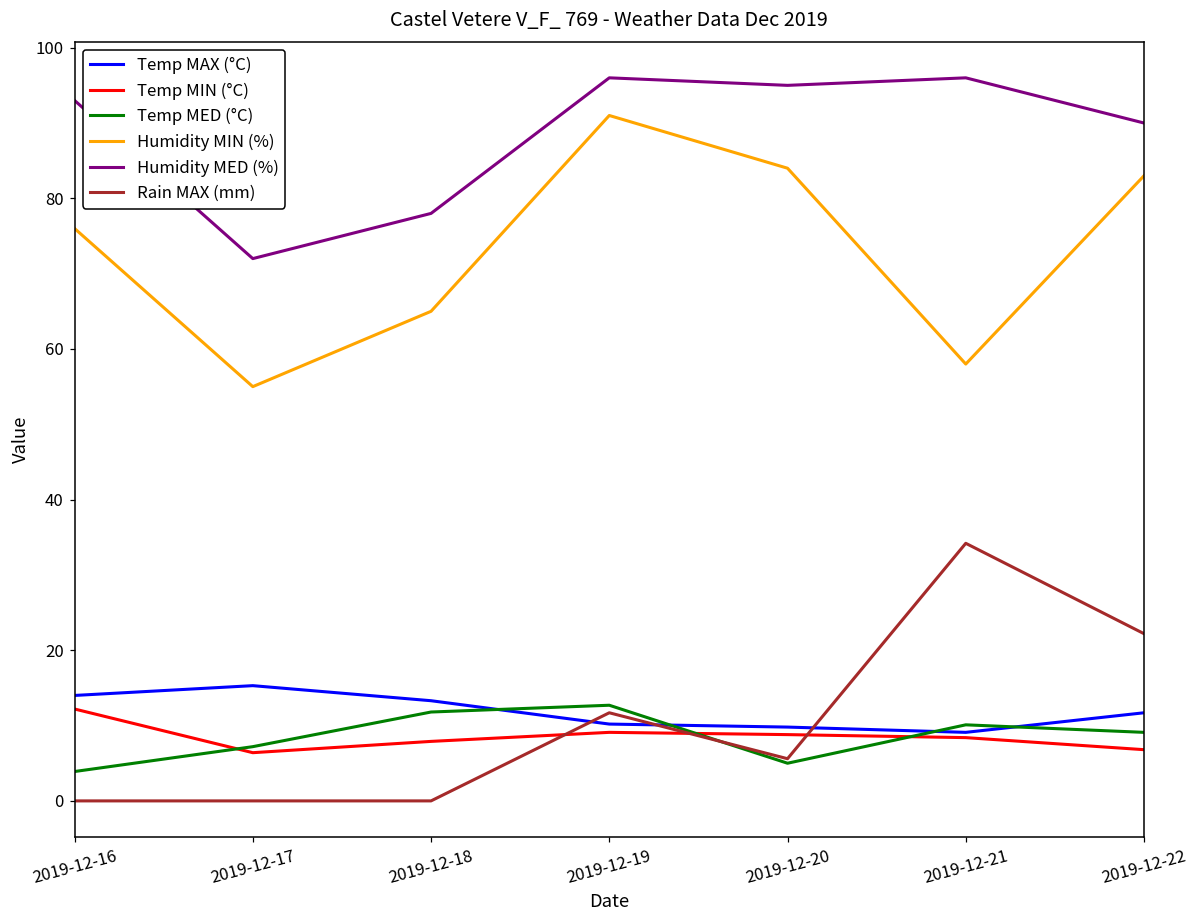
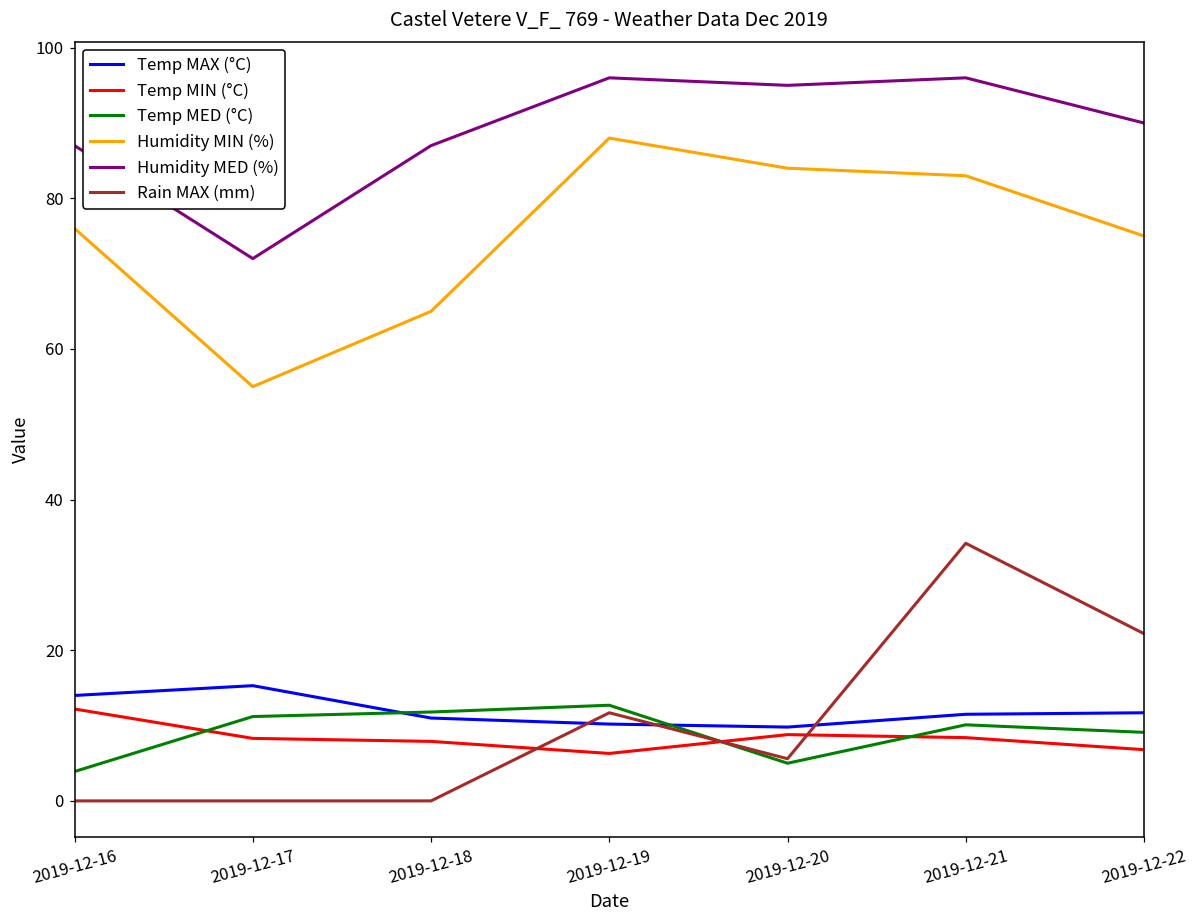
  {
    "Temp MAX (°C)": {
      "2019-12-16": 14,
      "2019-12-17": 15,
-     "2019-12-18": 13,
+     "2019-12-18": 11,
      "2019-12-19": 10,
      "2019-12-20": 10,
-     "2019-12-21": 9,
+     "2019-12-21": 12,
      "2019-12-22": 12
    },
    "Temp MIN (°C)": {
      "2019-12-16": 12,
-     "2019-12-17": 6,
+     "2019-12-17": 8,
      "2019-12-18": 8,
-     "2019-12-19": 9,
+     "2019-12-19": 6,
      "2019-12-20": 9,
      "2019-12-21": 8,
      "2019-12-22": 7
    },
    "Temp MED (°C)": {
      "2019-12-16": 4,
-     "2019-12-17": 7,
+     "2019-12-17": 11,
      "2019-12-18": 12,
      "2019-12-19": 13,
      "2019-12-20": 5,
      "2019-12-21": 10,
      "2019-12-22": 9
    },
    "Humidity MIN (%)": {
      "2019-12-16": 76,
      "2019-12-17": 55,
      "2019-12-18": 65,
-     "2019-12-19": 91,
+     "2019-12-19": 88,
      "2019-12-20": 84,
-     "2019-12-21": 58,
-     "2019-12-22": 83
+     "2019-12-21": 83,
+     "2019-12-22": 75
    },
    "Humidity MED (%)": {
-     "2019-12-16": 93,
+     "2019-12-16": 87,
      "2019-12-17": 72,
-     "2019-12-18": 78,
+     "2019-12-18": 87,
      "2019-12-19": 96,
      "2019-12-20": 95,
      "2019-12-21": 96,
      "2019-12-22": 90
    },
    "Rain MAX (mm)": {
      "2019-12-16": 0,
      "2019-12-17": 0,
      "2019-12-18": 0,
      "2019-12-19": 12,
      "2019-12-20": 6,
      "2019-12-21": 34,
      "2019-12-22": 22
    }
  }
